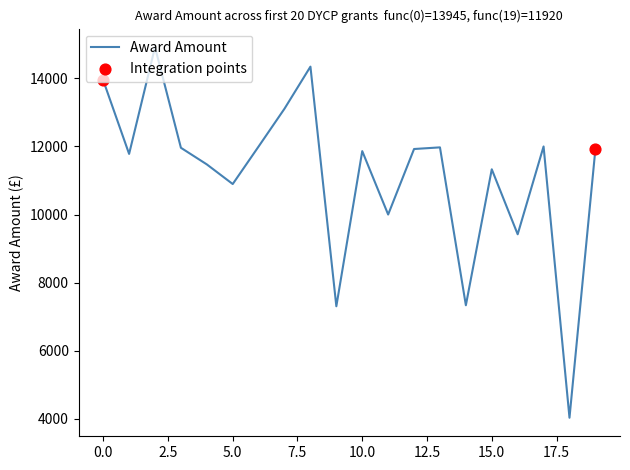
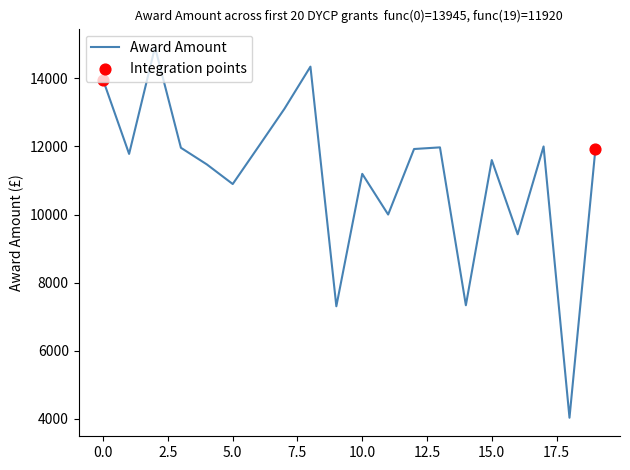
  {
    "Award Amount": {
      "5.0": 10900,
-     "10.0": 11900,
-     "15.0": 11300
+     "10.0": 11200,
+     "15.0": 11600
    }
  }
